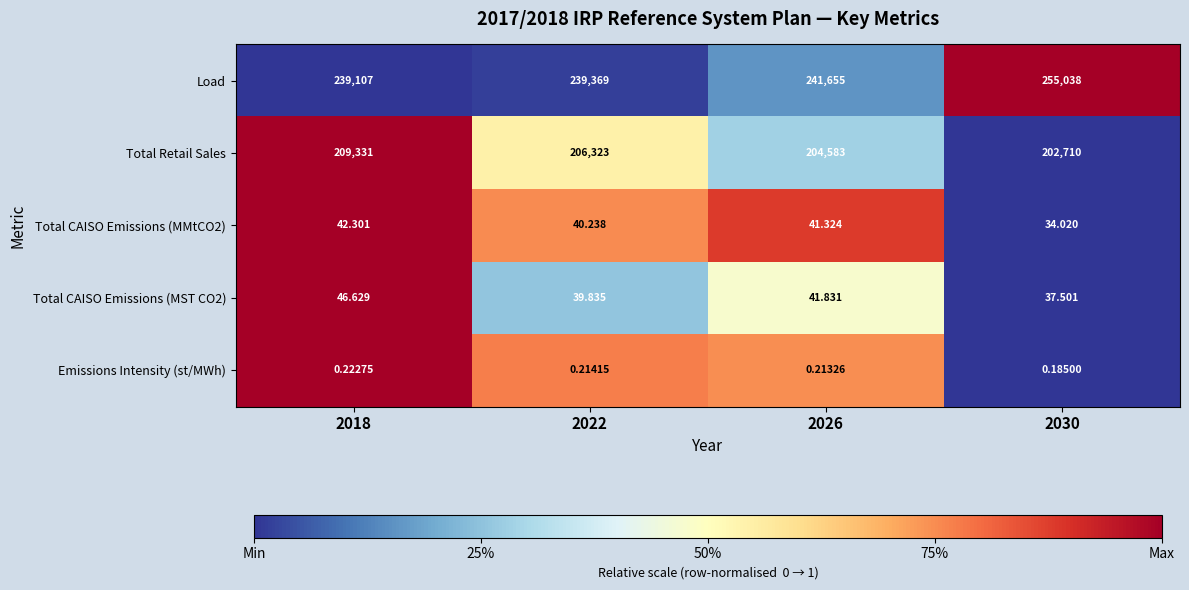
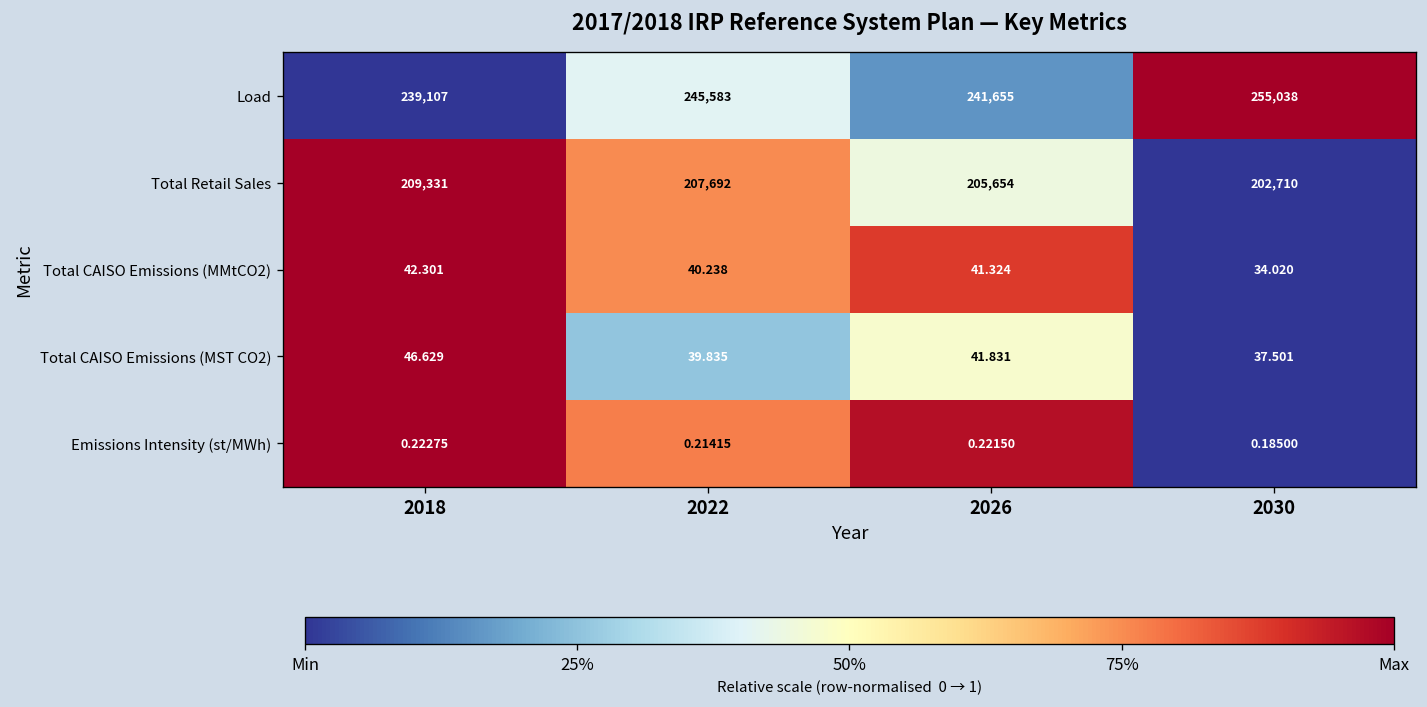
  {
    "Load": {
      "2018": "239,107",
-     "2022": "239,369",
+     "2022": "245,583",
      "2026": "241,655",
      "2030": "255,038"
    },
    "Total Retail Sales": {
      "2018": "209,331",
-     "2022": "206,323",
-     "2026": "204,583",
+     "2022": "207,692",
+     "2026": "205,654",
      "2030": "202,710"
    },
    "Total CAISO Emissions (MMtCO2)": {
      "2018": "42.301",
      "2022": "40.238",
      "2026": "41.324",
      "2030": "34.020"
    },
    "Total CAISO Emissions (MST CO2)": {
      "2018": "46.629",
      "2022": "39.835",
      "2026": "41.831",
      "2030": "37.501"
    },
    "Emissions Intensity (st/MWh)": {
      "2018": "0.22275",
      "2022": "0.21415",
-     "2026": "0.21326",
+     "2026": "0.22150",
      "2030": "0.18500"
    }
  }
